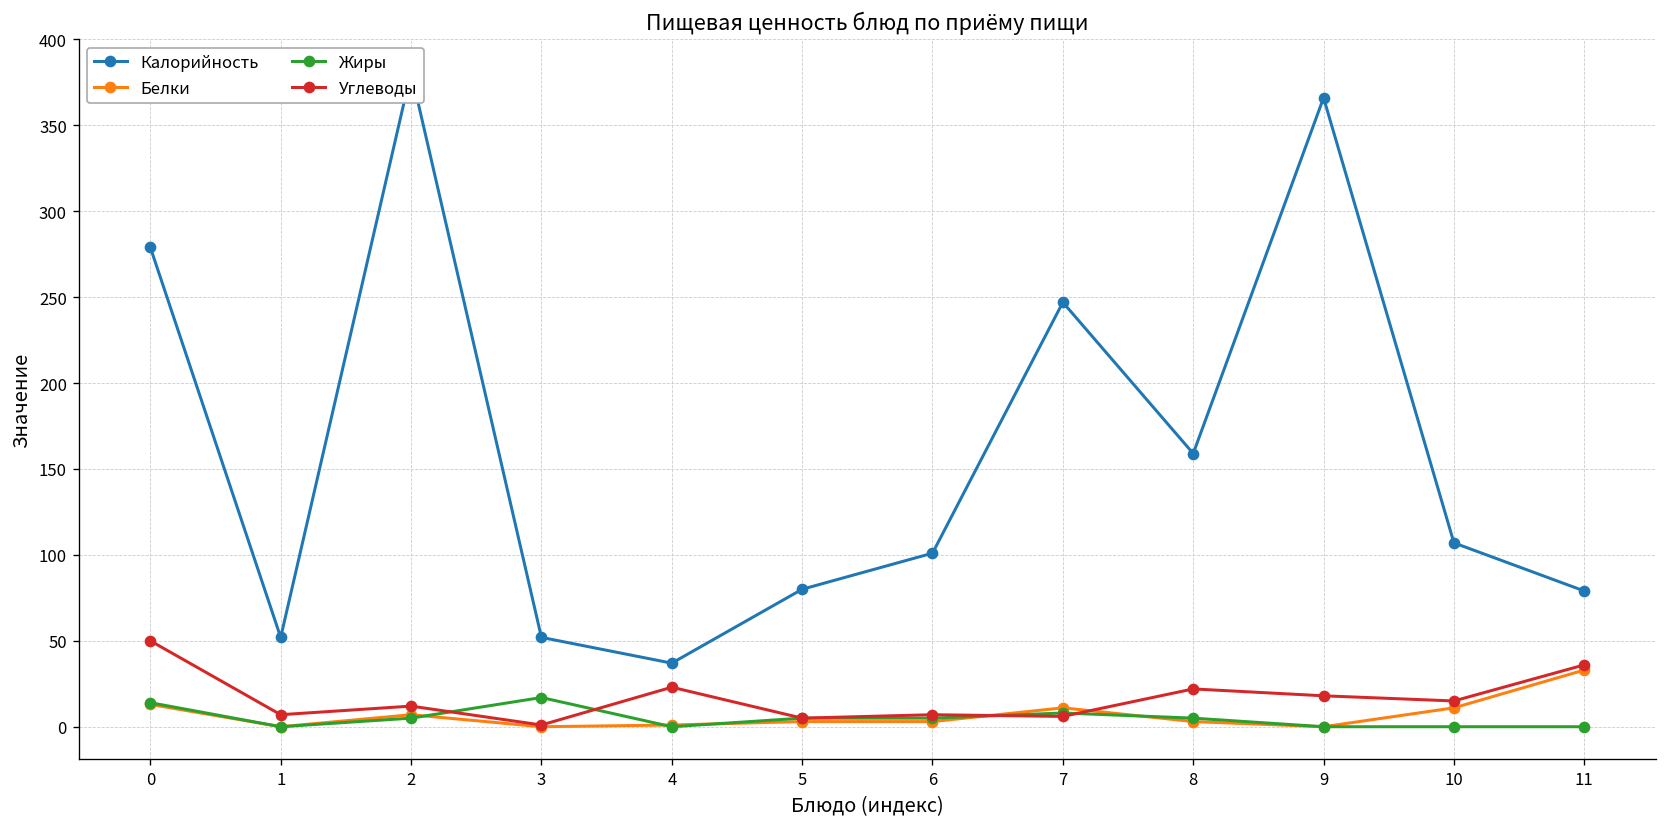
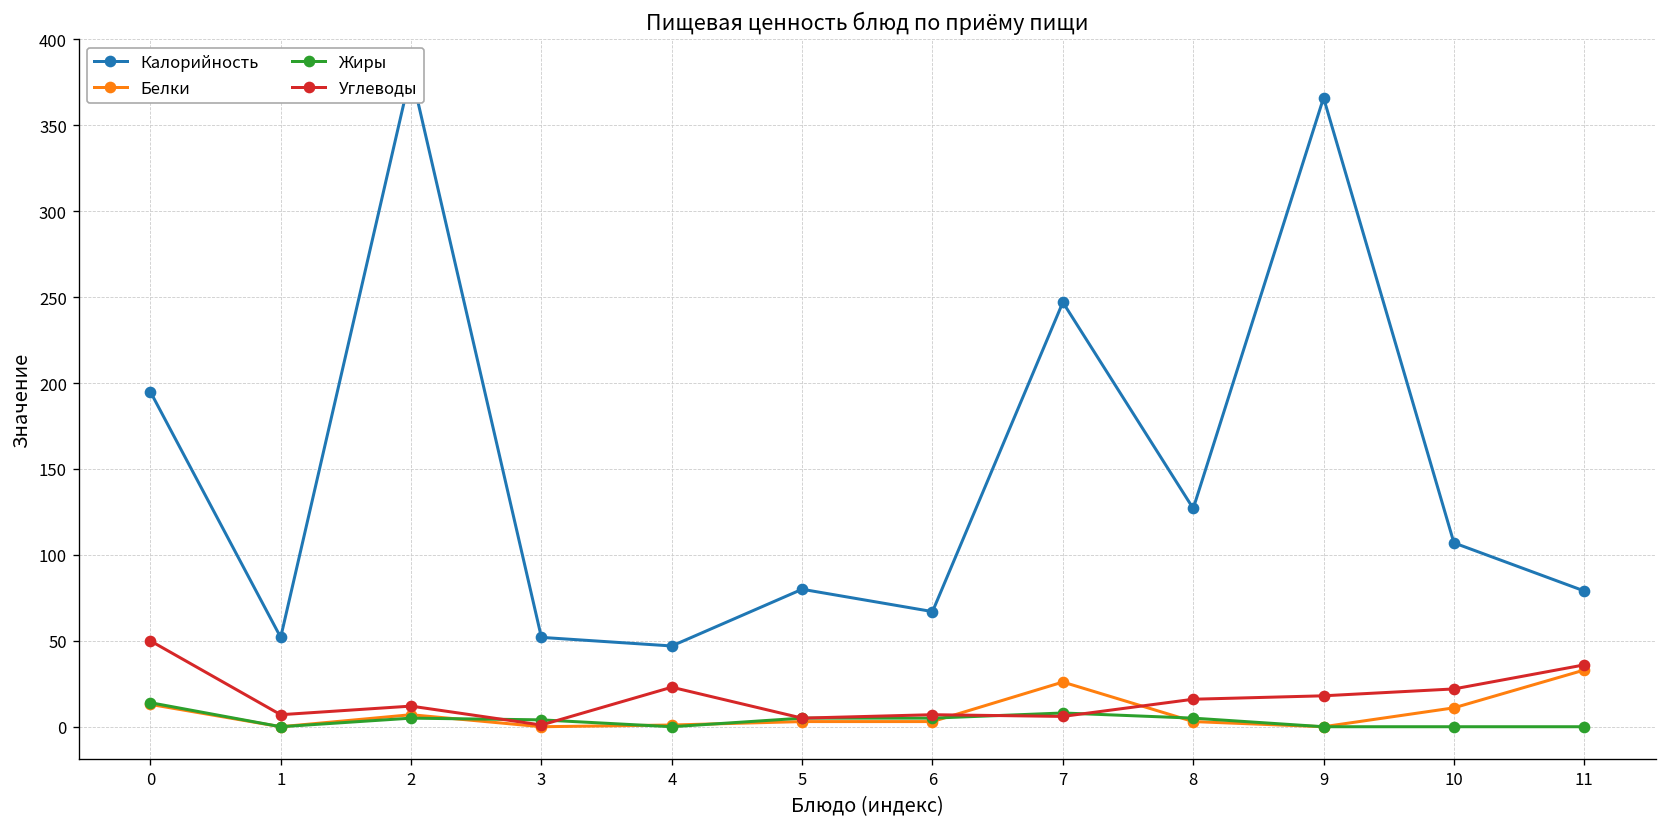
  {
    "Калорийность": {
-     "0": 279,
+     "0": 195,
      "1": 52,
      "3": 52,
-     "4": 37,
+     "4": 47,
      "5": 80,
-     "6": 101,
+     "6": 67,
      "7": 247,
-     "8": 159,
+     "8": 127,
      "9": 366,
      "10": 107,
      "11": 79
    },
    "Белки": {
      "2": 7,
      "5": 3,
      "6": 3,
-     "7": 11,
+     "7": 26,
      "8": 3,
      "10": 11,
      "11": 33
    },
    "Жиры": {
      "2": 5,
-     "3": 17,
+     "3": 4,
      "6": 5,
      "7": 8,
      "8": 5,
      "10": 0,
      "11": 0
    },
    "Углеводы": {
      "0": 50,
      "1": 7,
      "2": 12,
      "4": 23,
      "6": 7,
      "7": 6,
-     "8": 22,
+     "8": 16,
      "9": 18,
-     "10": 15,
+     "10": 22,
      "11": 36
    }
  }
